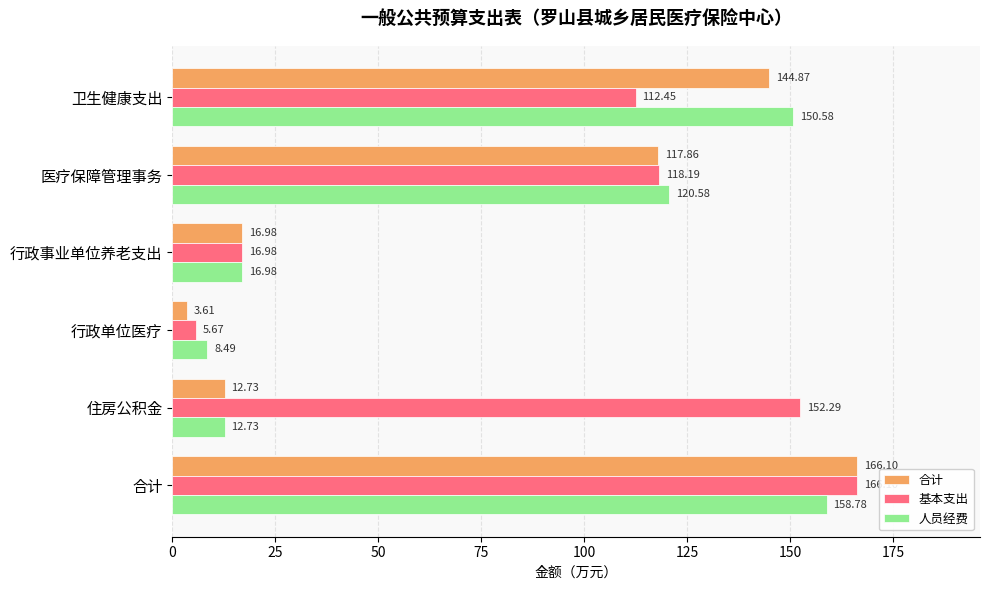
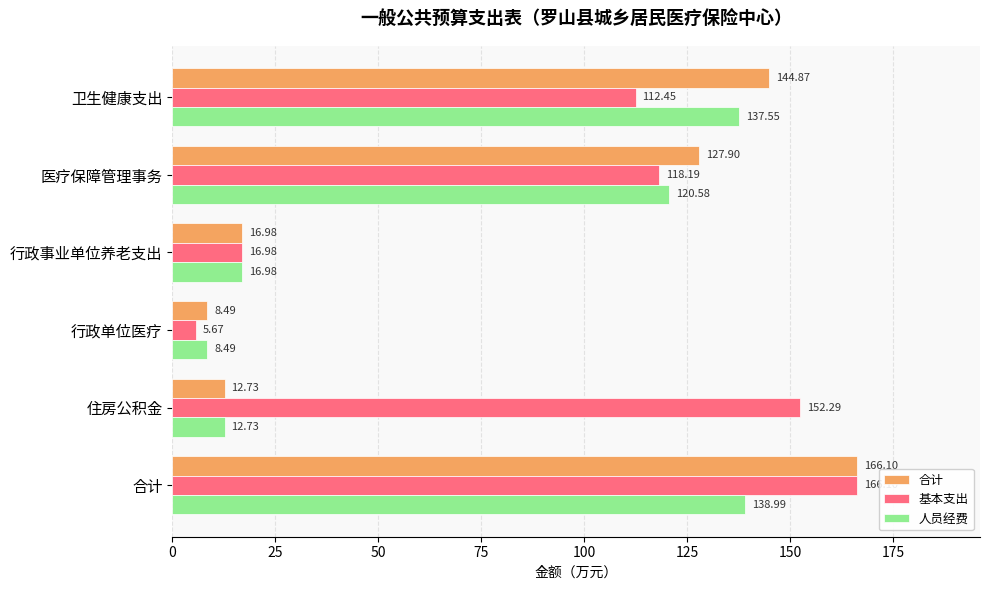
  {
    "合计": {
      "卫生健康支出": 144.87,
-     "医疗保障管理事务": 117.86,
+     "医疗保障管理事务": 127.90,
      "行政事业单位养老支出": 16.98,
-     "行政单位医疗": 3.61,
+     "行政单位医疗": 8.49,
      "住房公积金": 12.73
    },
    "基本支出": {
      "卫生健康支出": 112.45,
      "医疗保障管理事务": 118.19,
      "行政事业单位养老支出": 16.98,
      "行政单位医疗": 5.67,
      "住房公积金": 152.29
    },
    "人员经费": {
-     "卫生健康支出": 150.58,
+     "卫生健康支出": 137.55,
      "医疗保障管理事务": 120.58,
      "行政事业单位养老支出": 16.98,
      "行政单位医疗": 8.49,
      "住房公积金": 12.73,
-     "合计": 158.78
+     "合计": 138.99
    }
  }
